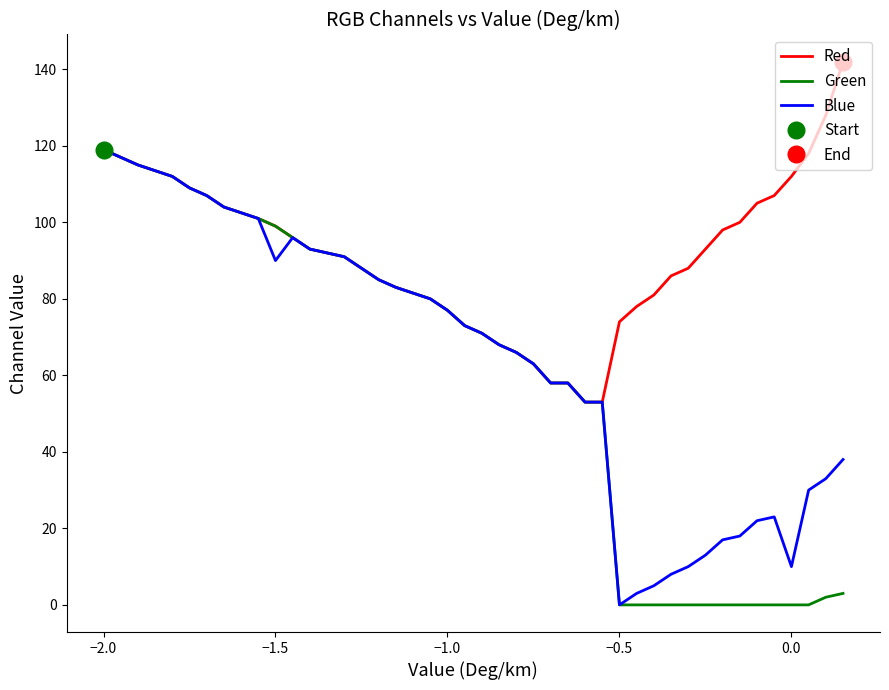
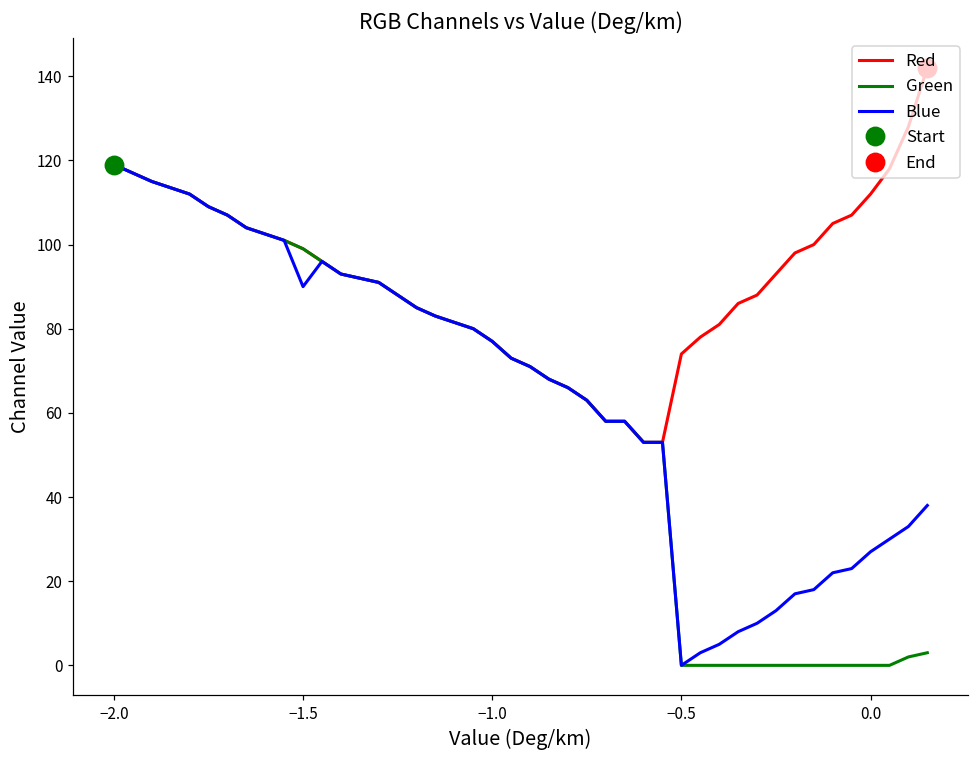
  {
    "Blue": {
      "−1.5": 90,
-     "0.0": 10
+     "0.0": 27
    }
  }
